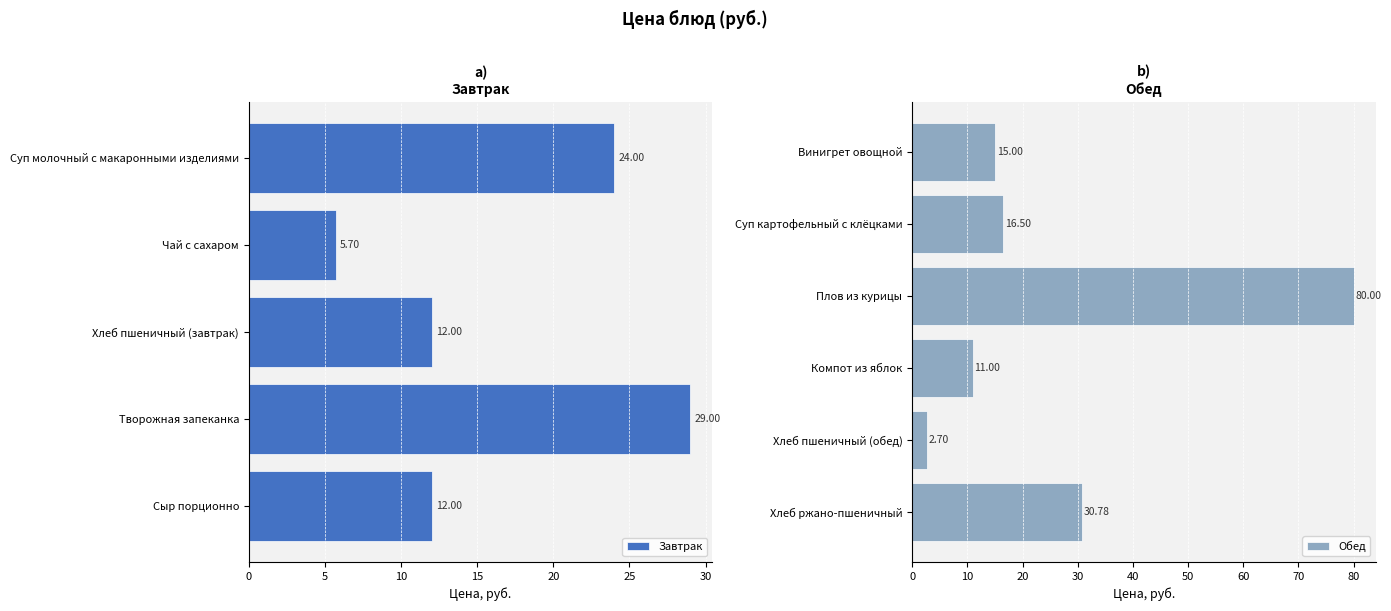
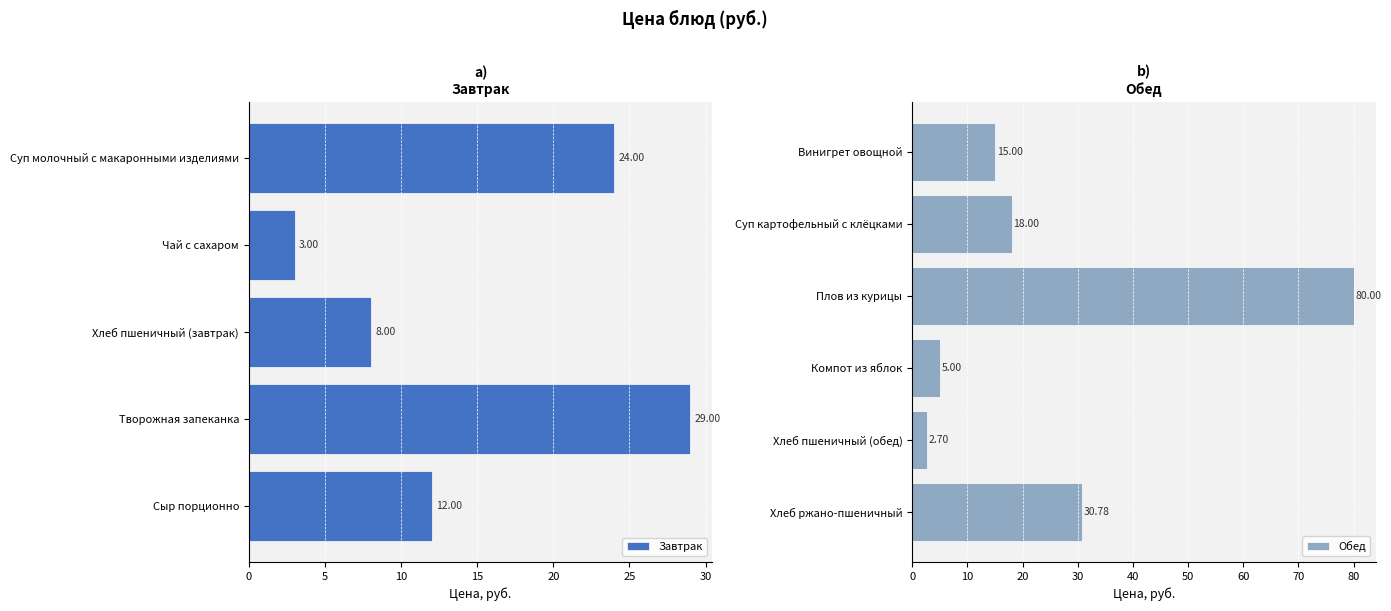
  {
    "a) Завтрак": {
      "Суп молочный с макаронными изделиями": 24.00,
-     "Чай с сахаром": 5.70,
-     "Хлеб пшеничный (завтрак)": 12.00,
+     "Чай с сахаром": 3.00,
+     "Хлеб пшеничный (завтрак)": 8.00,
      "Творожная запеканка": 29.00,
      "Сыр порционно": 12.00
    },
    "b) Обед": {
      "Винигрет овощной": 15.00,
-     "Суп картофельный с клёцками": 16.50,
+     "Суп картофельный с клёцками": 18.00,
      "Плов из курицы": 80.00,
-     "Компот из яблок": 11.00,
+     "Компот из яблок": 5.00,
      "Хлеб пшеничный (обед)": 2.70,
      "Хлеб ржано-пшеничный": 30.78
    }
  }
